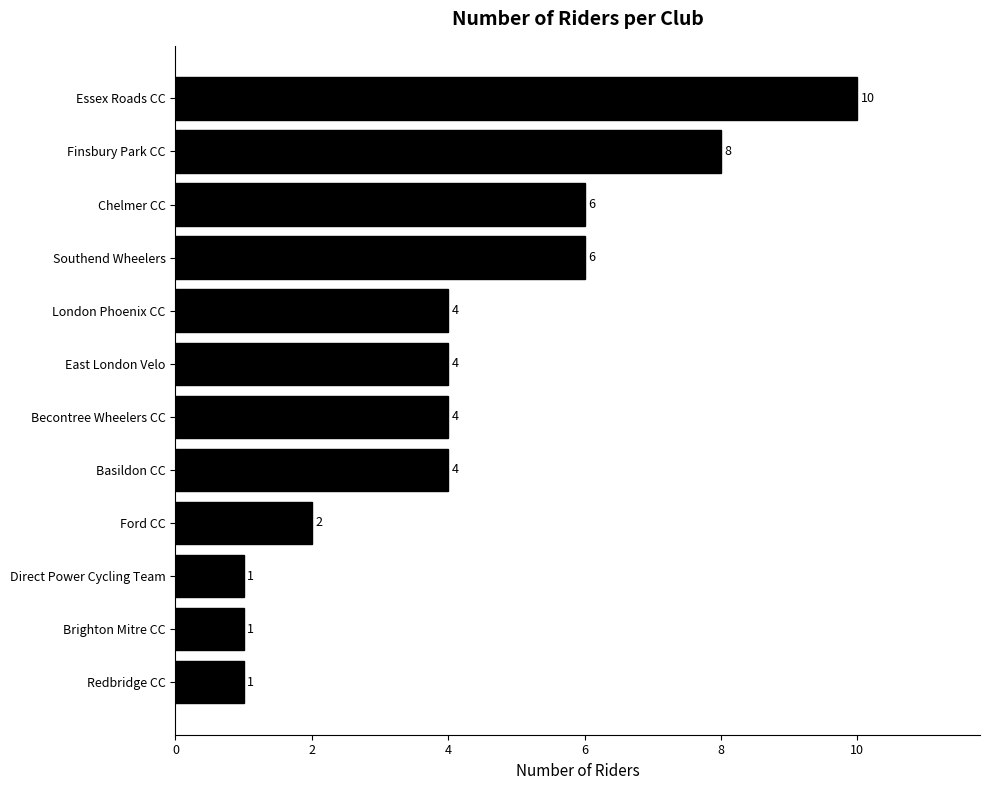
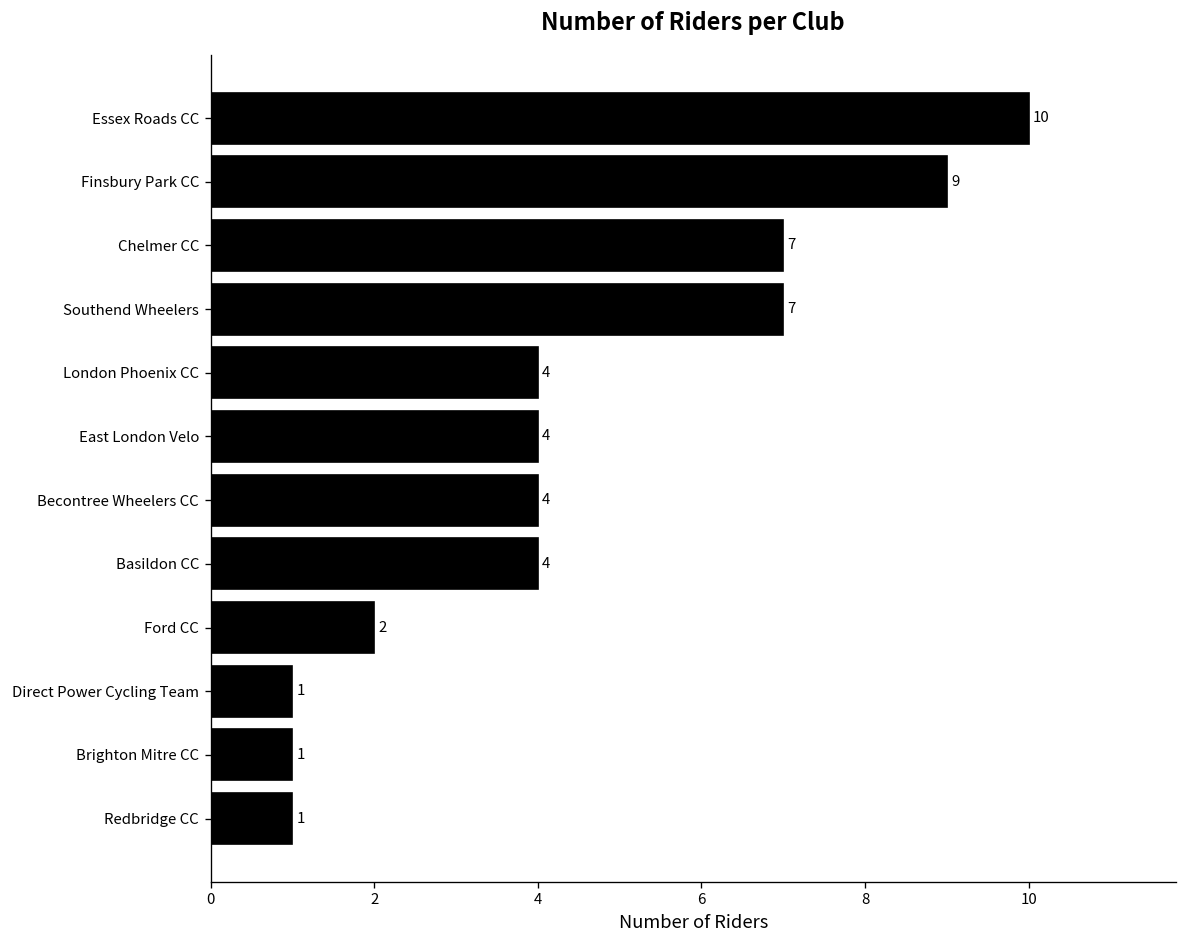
  {
    "Essex Roads CC": 10,
-   "Finsbury Park CC": 8,
-   "Chelmer CC": 6,
-   "Southend Wheelers": 6,
+   "Finsbury Park CC": 9,
+   "Chelmer CC": 7,
+   "Southend Wheelers": 7,
    "London Phoenix CC": 4,
    "East London Velo": 4,
    "Becontree Wheelers CC": 4,
    "Basildon CC": 4,
    "Ford CC": 2,
    "Direct Power Cycling Team": 1,
    "Brighton Mitre CC": 1,
    "Redbridge CC": 1
  }
